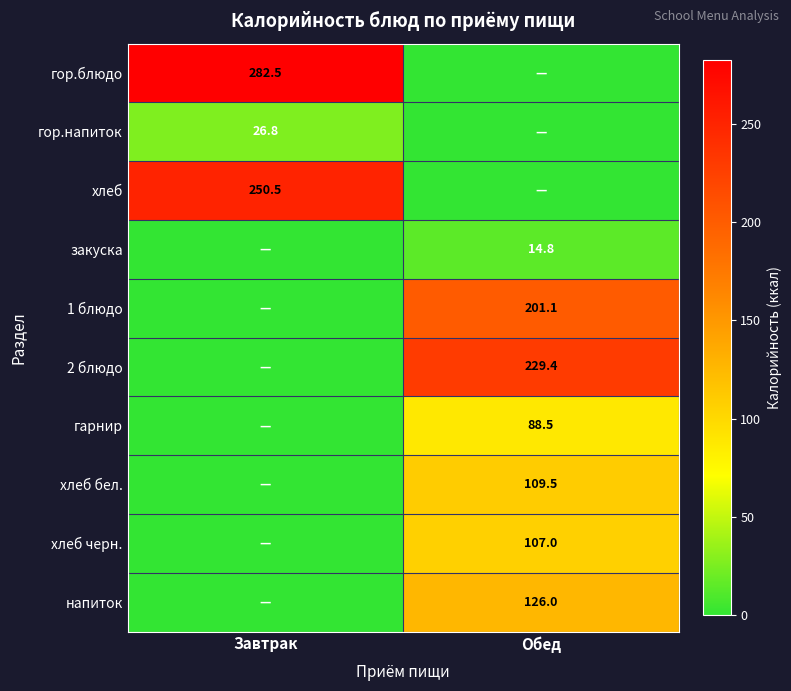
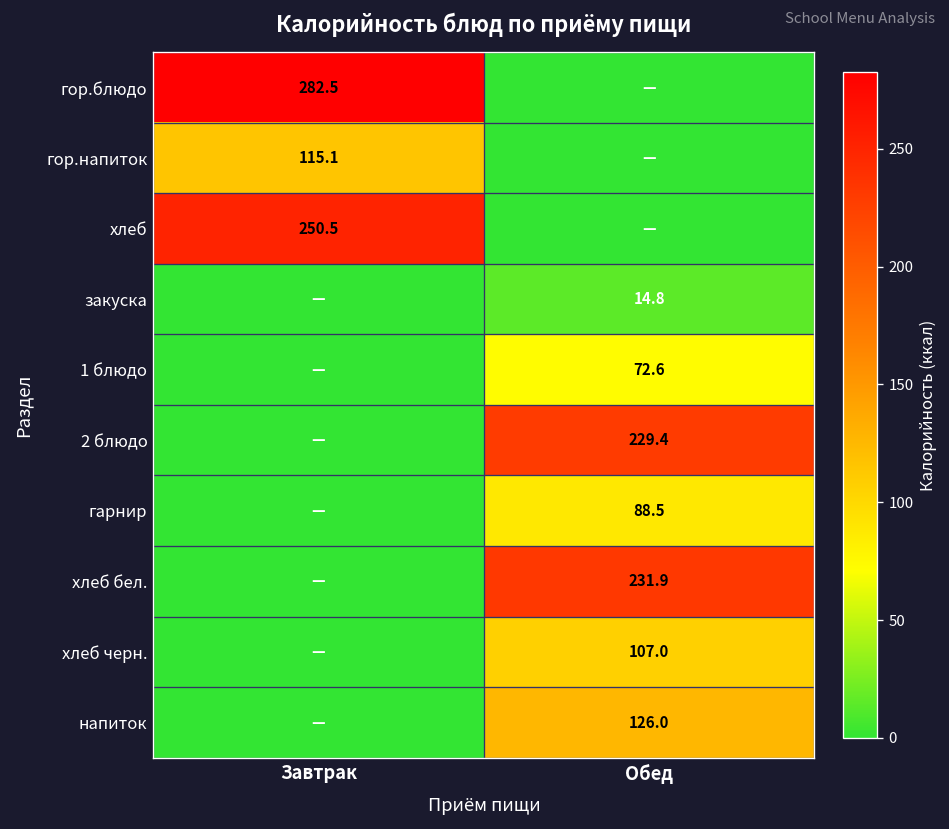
  {
    "гор.блюдо": {
      "Завтрак": 282.5
    },
    "гор.напиток": {
-     "Завтрак": 26.8
+     "Завтрак": 115.1
    },
    "хлеб": {
      "Завтрак": 250.5
    },
    "закуска": {
      "Обед": 14.8
    },
    "1 блюдо": {
-     "Обед": 201.1
+     "Обед": 72.6
    },
    "2 блюдо": {
      "Обед": 229.4
    },
    "гарнир": {
      "Обед": 88.5
    },
    "хлеб бел.": {
-     "Обед": 109.5
+     "Обед": 231.9
    },
    "хлеб черн.": {
      "Обед": 107.0
    },
    "напиток": {
      "Обед": 126.0
    }
  }
